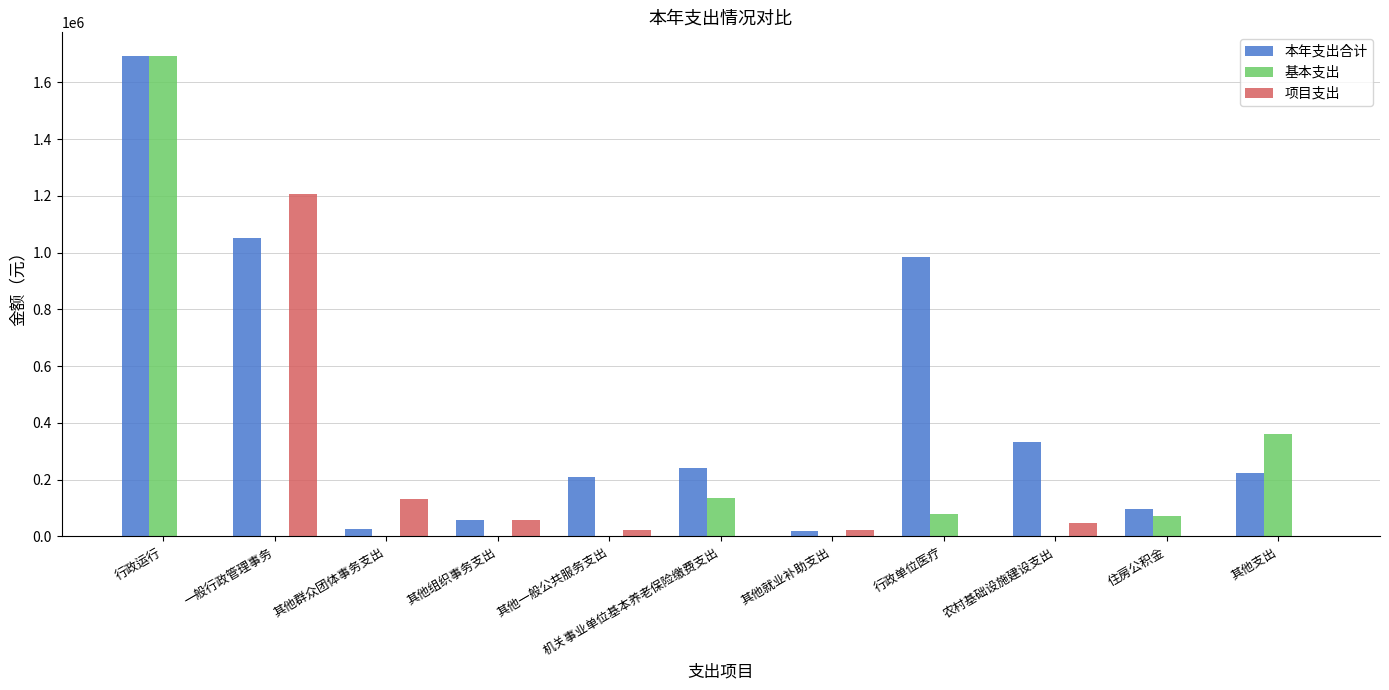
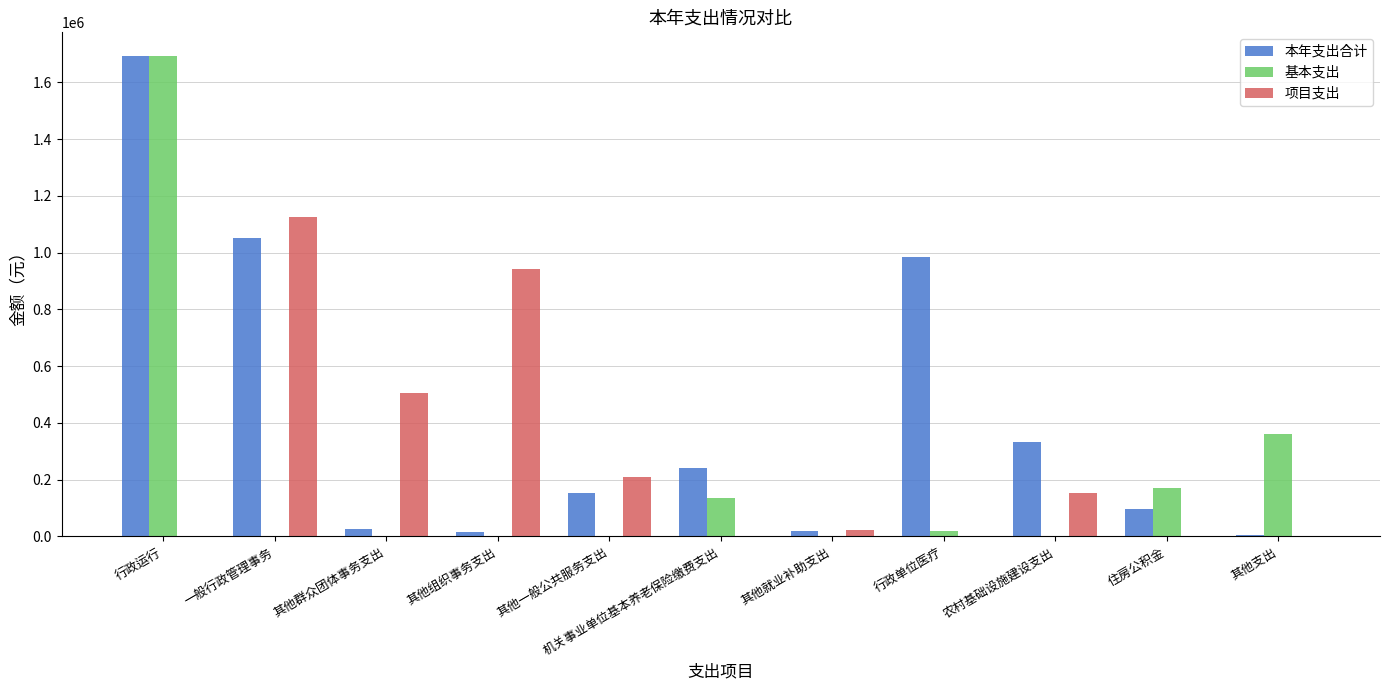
  {
    "本年支出合计": {
      "行政运行": 1690000,
      "一般行政管理事务": 1050000,
      "其他群众团体事务支出": 30000,
-     "其他组织事务支出": 60000,
-     "其他一般公共服务支出": 210000,
+     "其他组织事务支出": 10000,
+     "其他一般公共服务支出": 150000,
      "机关事业单位基本养老保险缴费支出": 240000,
      "其他就业补助支出": 20000,
      "行政单位医疗": 990000,
      "农村基础设施建设支出": 330000,
      "住房公积金": 100000,
-     "其他支出": 220000
+     "其他支出": 10000
    },
    "基本支出": {
      "行政运行": 1690000,
      "一般行政管理事务": 0,
      "其他群众团体事务支出": 0,
      "其他组织事务支出": 0,
      "其他一般公共服务支出": 0,
      "机关事业单位基本养老保险缴费支出": 140000,
      "其他就业补助支出": 0,
-     "行政单位医疗": 80000,
+     "行政单位医疗": 20000,
      "农村基础设施建设支出": 0,
-     "住房公积金": 70000,
+     "住房公积金": 170000,
      "其他支出": 360000
    },
    "项目支出": {
      "行政运行": 0,
-     "一般行政管理事务": 1210000,
-     "其他群众团体事务支出": 130000,
-     "其他组织事务支出": 60000,
-     "其他一般公共服务支出": 20000,
+     "一般行政管理事务": 1130000,
+     "其他群众团体事务支出": 510000,
+     "其他组织事务支出": 940000,
+     "其他一般公共服务支出": 210000,
      "机关事业单位基本养老保险缴费支出": 0,
      "其他就业补助支出": 20000,
      "行政单位医疗": 0,
-     "农村基础设施建设支出": 50000,
+     "农村基础设施建设支出": 150000,
      "住房公积金": 0,
      "其他支出": 0
    }
  }
